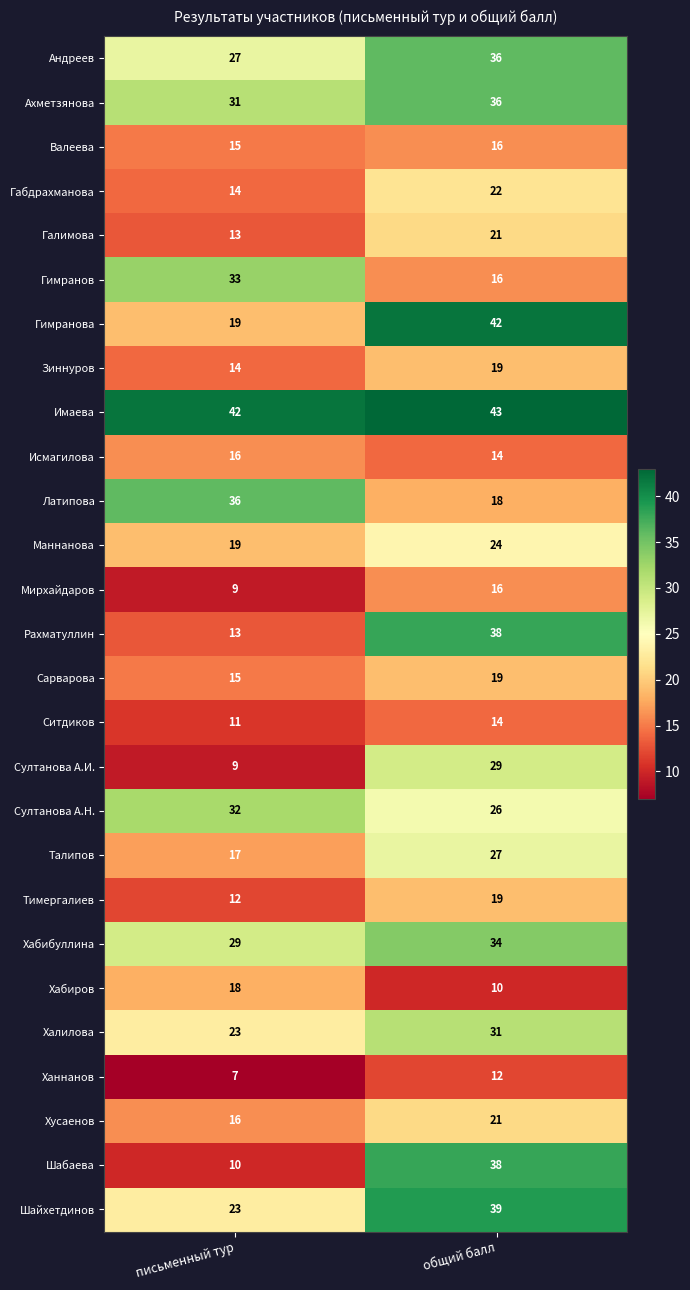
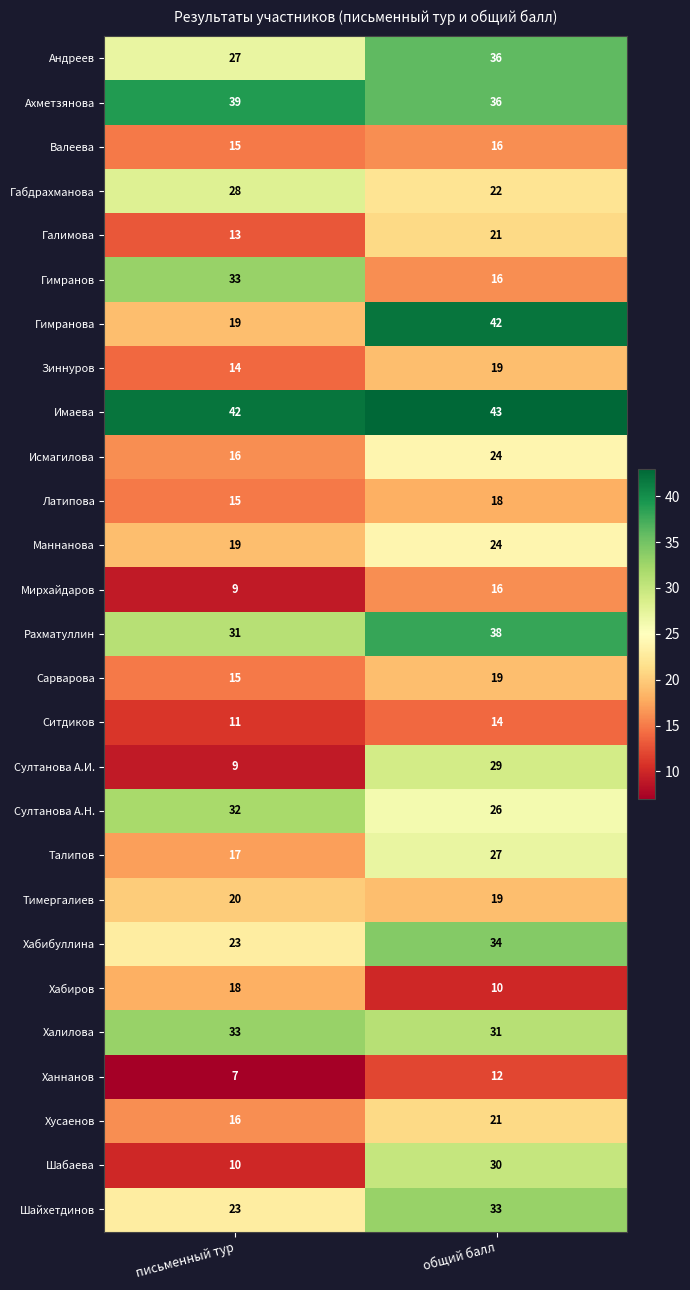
  {
    "Андреев": {
      "письменный тур": 27,
      "общий балл": 36
    },
    "Ахметзянова": {
-     "письменный тур": 31,
+     "письменный тур": 39,
      "общий балл": 36
    },
    "Валеева": {
      "письменный тур": 15,
      "общий балл": 16
    },
    "Габдрахманова": {
-     "письменный тур": 14,
+     "письменный тур": 28,
      "общий балл": 22
    },
    "Галимова": {
      "письменный тур": 13,
      "общий балл": 21
    },
    "Гимранов": {
      "письменный тур": 33,
      "общий балл": 16
    },
    "Гимранова": {
      "письменный тур": 19,
      "общий балл": 42
    },
    "Зиннуров": {
      "письменный тур": 14,
      "общий балл": 19
    },
    "Имаева": {
      "письменный тур": 42,
      "общий балл": 43
    },
    "Исмагилова": {
      "письменный тур": 16,
-     "общий балл": 14
+     "общий балл": 24
    },
    "Латипова": {
-     "письменный тур": 36,
+     "письменный тур": 15,
      "общий балл": 18
    },
    "Маннанова": {
      "письменный тур": 19,
      "общий балл": 24
    },
    "Мирхайдаров": {
      "письменный тур": 9,
      "общий балл": 16
    },
    "Рахматуллин": {
-     "письменный тур": 13,
+     "письменный тур": 31,
      "общий балл": 38
    },
    "Сарварова": {
      "письменный тур": 15,
      "общий балл": 19
    },
    "Ситдиков": {
      "письменный тур": 11,
      "общий балл": 14
    },
    "Султанова А.И.": {
      "письменный тур": 9,
      "общий балл": 29
    },
    "Султанова А.Н.": {
      "письменный тур": 32,
      "общий балл": 26
    },
    "Талипов": {
      "письменный тур": 17,
      "общий балл": 27
    },
    "Тимергалиев": {
-     "письменный тур": 12,
+     "письменный тур": 20,
      "общий балл": 19
    },
    "Хабибуллина": {
-     "письменный тур": 29,
+     "письменный тур": 23,
      "общий балл": 34
    },
    "Хабиров": {
      "письменный тур": 18,
      "общий балл": 10
    },
    "Халилова": {
-     "письменный тур": 23,
+     "письменный тур": 33,
      "общий балл": 31
    },
    "Ханнанов": {
      "письменный тур": 7,
      "общий балл": 12
    },
    "Хусаенов": {
      "письменный тур": 16,
      "общий балл": 21
    },
    "Шабаева": {
      "письменный тур": 10,
-     "общий балл": 38
+     "общий балл": 30
    },
    "Шайхетдинов": {
      "письменный тур": 23,
-     "общий балл": 39
+     "общий балл": 33
    }
  }
